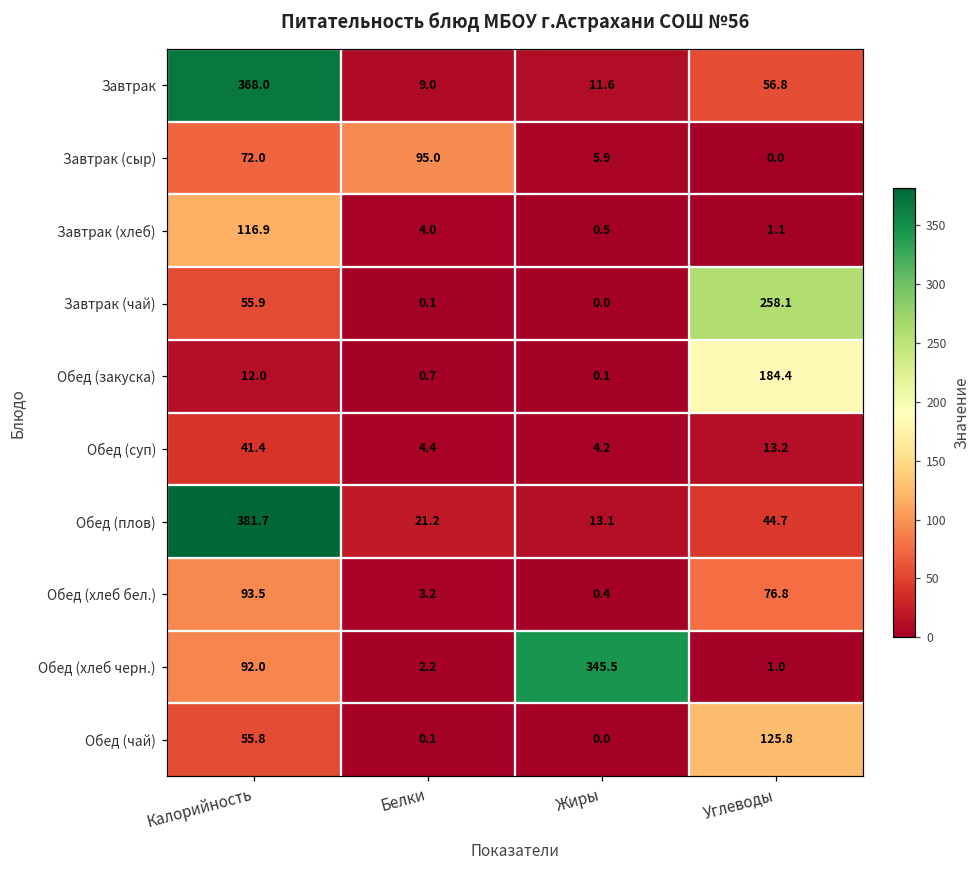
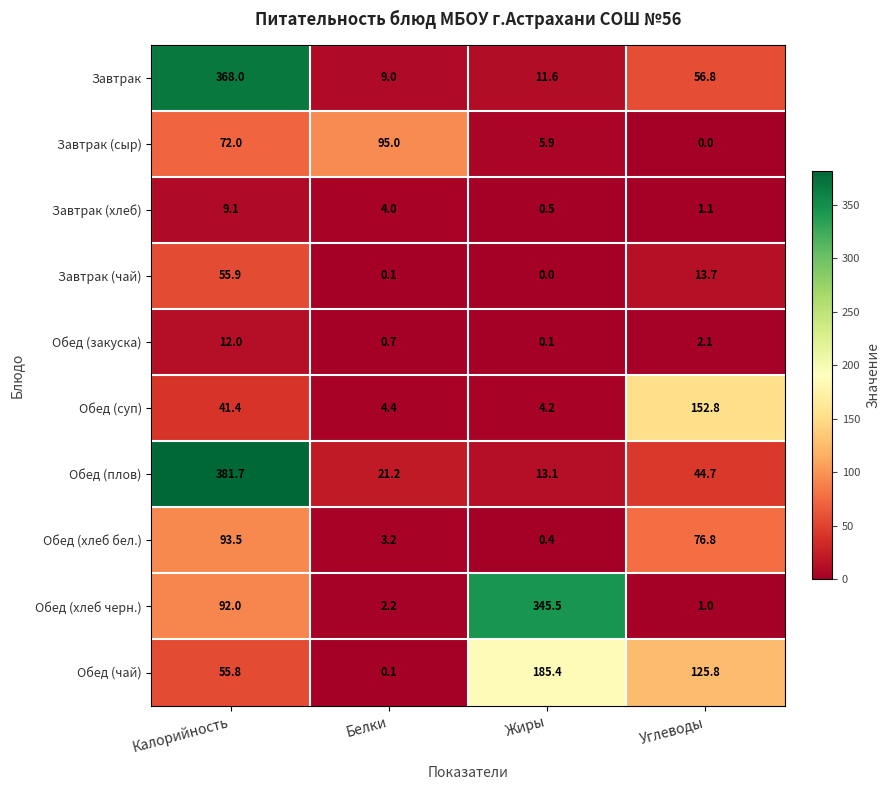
  {
    "Завтрак": {
      "Калорийность": 368.0,
      "Белки": 9.0,
      "Жиры": 11.6,
      "Углеводы": 56.8
    },
    "Завтрак (сыр)": {
      "Калорийность": 72.0,
      "Белки": 95.0,
      "Жиры": 5.9,
      "Углеводы": 0.0
    },
    "Завтрак (хлеб)": {
-     "Калорийность": 116.9,
+     "Калорийность": 9.1,
      "Белки": 4.0,
      "Жиры": 0.5,
      "Углеводы": 1.1
    },
    "Завтрак (чай)": {
      "Калорийность": 55.9,
      "Белки": 0.1,
      "Жиры": 0.0,
-     "Углеводы": 258.1
+     "Углеводы": 13.7
    },
    "Обед (закуска)": {
      "Калорийность": 12.0,
      "Белки": 0.7,
      "Жиры": 0.1,
-     "Углеводы": 184.4
+     "Углеводы": 2.1
    },
    "Обед (суп)": {
      "Калорийность": 41.4,
      "Белки": 4.4,
      "Жиры": 4.2,
-     "Углеводы": 13.2
+     "Углеводы": 152.8
    },
    "Обед (плов)": {
      "Калорийность": 381.7,
      "Белки": 21.2,
      "Жиры": 13.1,
      "Углеводы": 44.7
    },
    "Обед (хлеб бел.)": {
      "Калорийность": 93.5,
      "Белки": 3.2,
      "Жиры": 0.4,
      "Углеводы": 76.8
    },
    "Обед (хлеб черн.)": {
      "Калорийность": 92.0,
      "Белки": 2.2,
      "Жиры": 345.5,
      "Углеводы": 1.0
    },
    "Обед (чай)": {
      "Калорийность": 55.8,
      "Белки": 0.1,
-     "Жиры": 0.0,
+     "Жиры": 185.4,
      "Углеводы": 125.8
    }
  }
